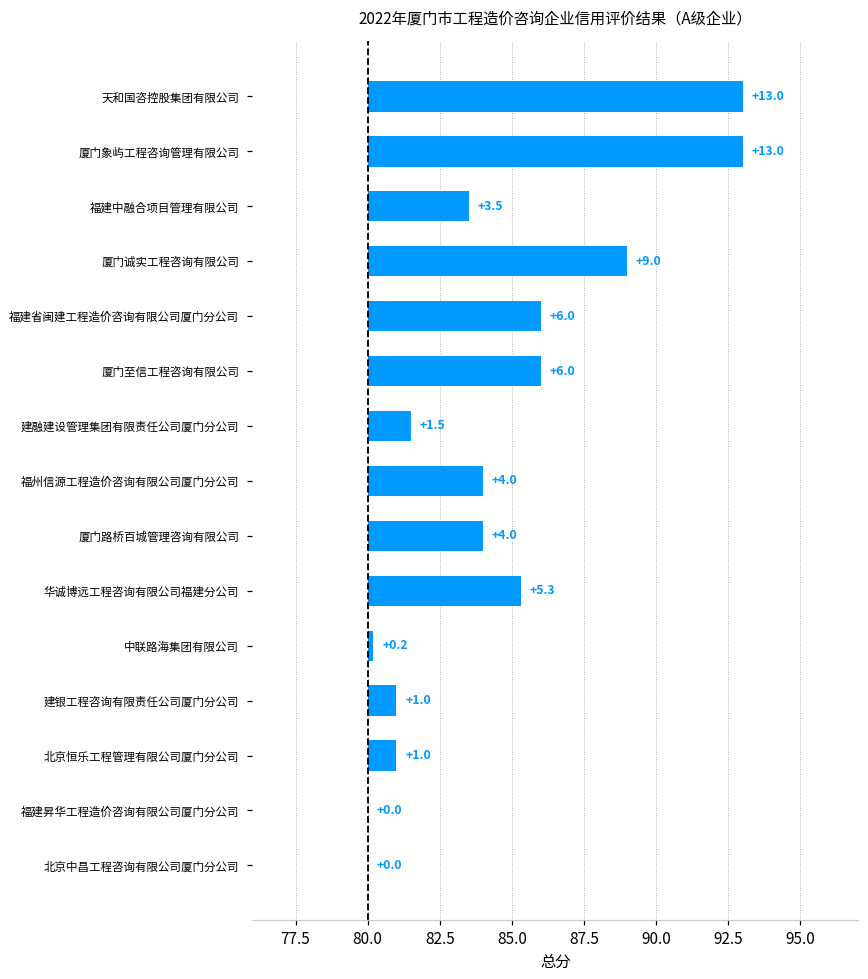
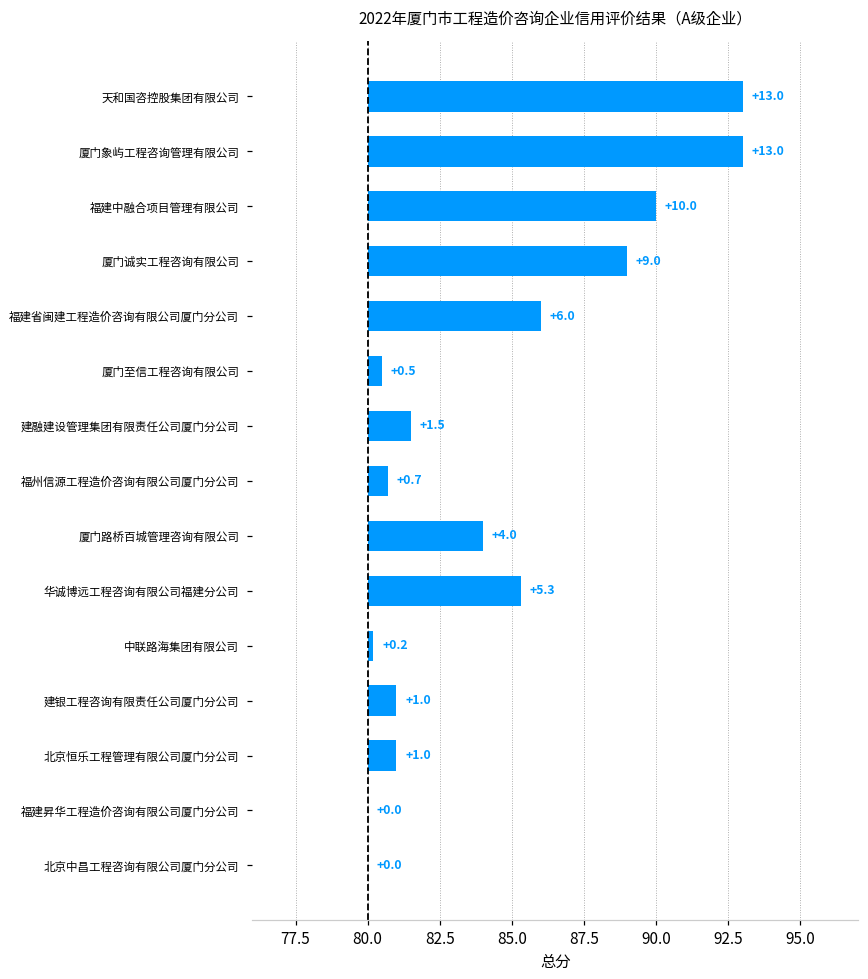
  {
    "天和国咨控股集团有限公司": "+13.0",
    "厦门象屿工程咨询管理有限公司": "+13.0",
-   "福建中融合项目管理有限公司": "+3.5",
+   "福建中融合项目管理有限公司": "+10.0",
    "厦门诚实工程咨询有限公司": "+9.0",
    "福建省闽建工程造价咨询有限公司厦门分公司": "+6.0",
-   "厦门至信工程咨询有限公司": "+6.0",
+   "厦门至信工程咨询有限公司": "+0.5",
    "建融建设管理集团有限责任公司厦门分公司": "+1.5",
-   "福州信源工程造价咨询有限公司厦门分公司": "+4.0",
+   "福州信源工程造价咨询有限公司厦门分公司": "+0.7",
    "厦门路桥百城管理咨询有限公司": "+4.0",
    "华诚博远工程咨询有限公司福建分公司": "+5.3",
    "中联路海集团有限公司": "+0.2",
    "建银工程咨询有限责任公司厦门分公司": "+1.0",
    "北京恒乐工程管理有限公司厦门分公司": "+1.0",
    "福建昇华工程造价咨询有限公司厦门分公司": "+0.0",
    "北京中昌工程咨询有限公司厦门分公司": "+0.0"
  }
